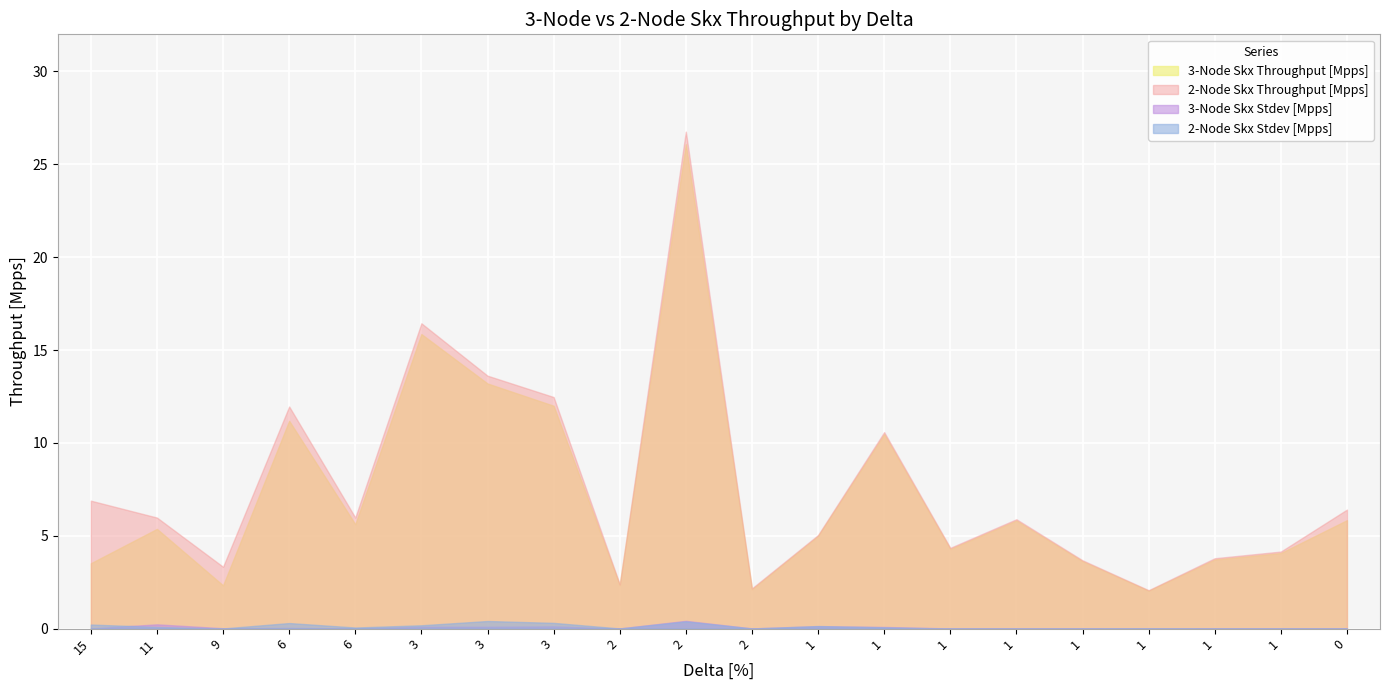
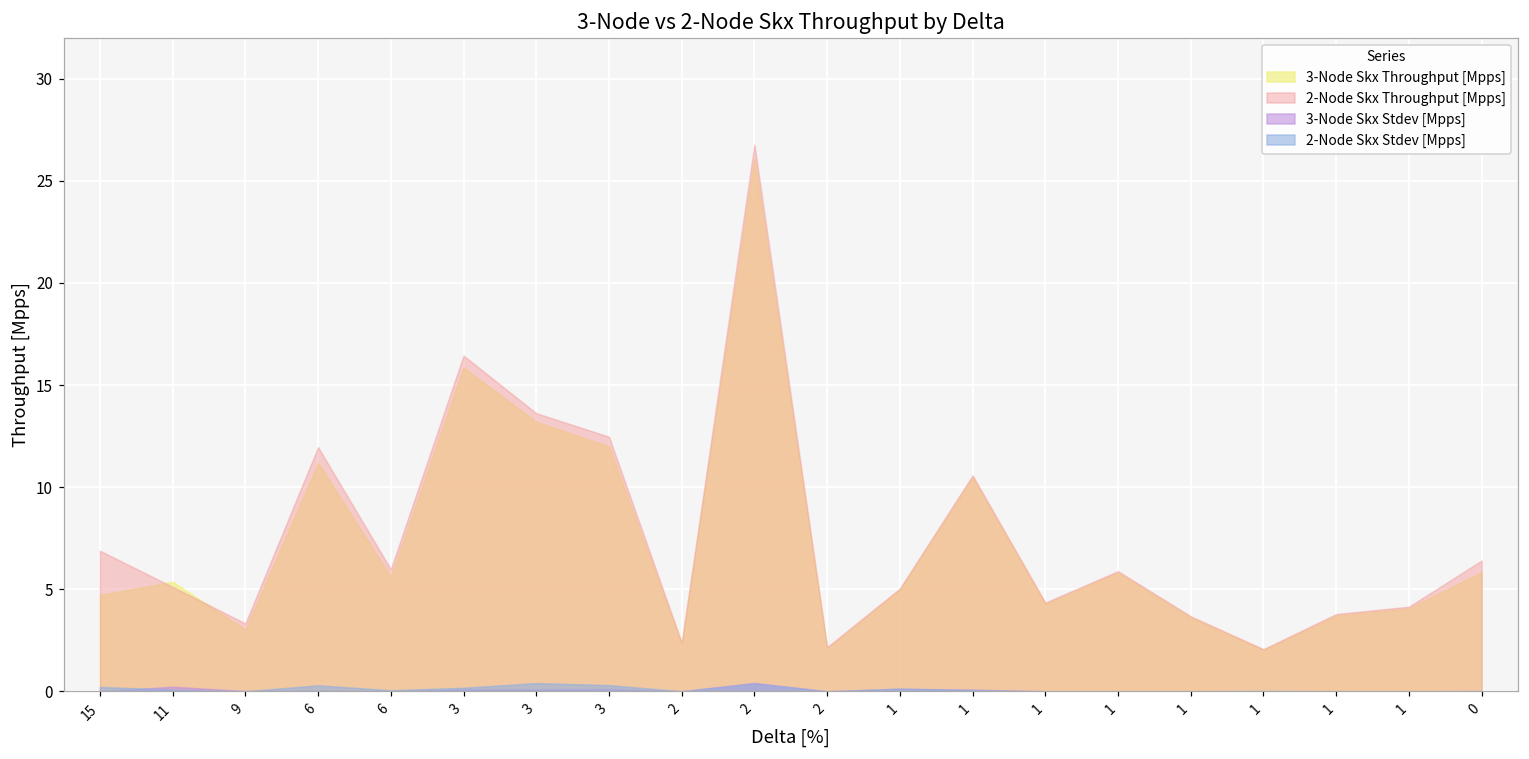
  {
    "3-Node Skx Throughput [Mpps]": {
-     "15": 3.5,
+     "15": 4.7,
      "11": 5.4,
-     "9": 2.3,
+     "9": 3.0,
      "0": 5.8
    },
    "2-Node Skx Throughput [Mpps]": {
      "15": 6.9,
-     "11": 6.0,
+     "11": 5.1,
      "9": 3.3,
      "0": 6.4
    }
  }
